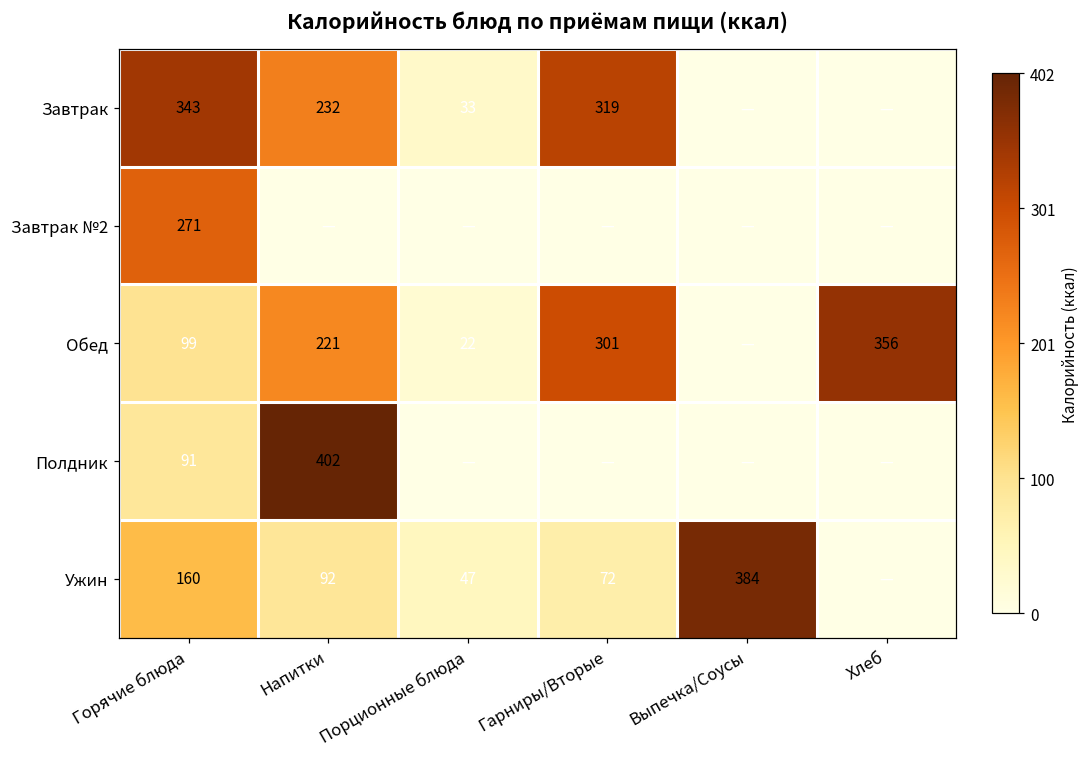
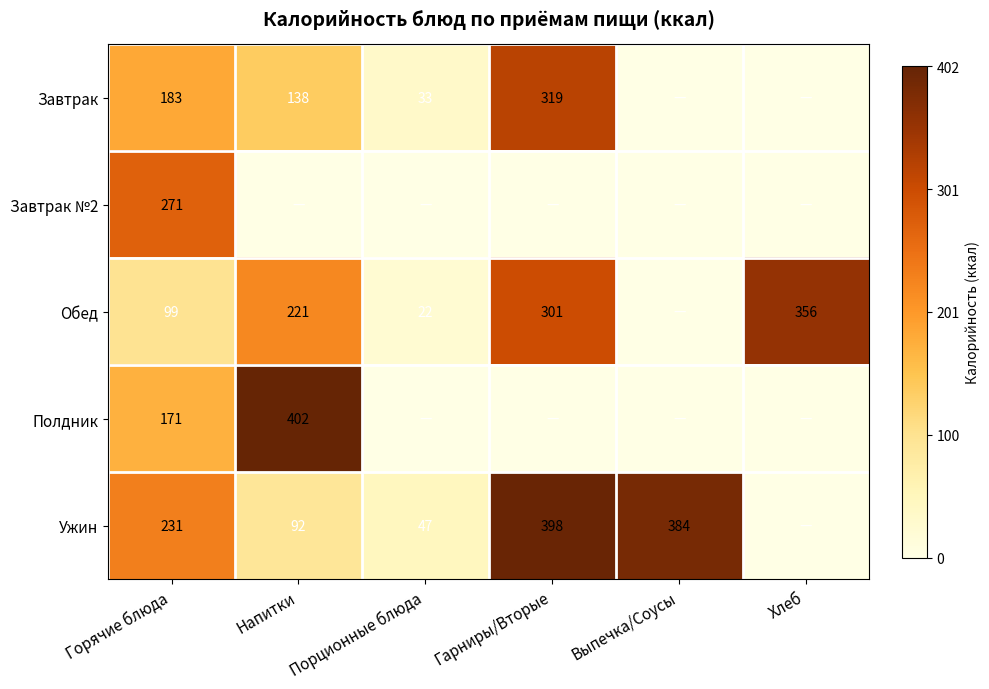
  {
    "Завтрак": {
-     "Горячие блюда": 343,
-     "Напитки": 232,
+     "Горячие блюда": 183,
+     "Напитки": 138,
      "Порционные блюда": 33,
      "Гарниры/Вторые": 319
    },
    "Завтрак №2": {
      "Горячие блюда": 271
    },
    "Обед": {
      "Горячие блюда": 99,
      "Напитки": 221,
      "Гарниры/Вторые": 301,
      "Хлеб": 356
    },
    "Полдник": {
-     "Горячие блюда": 91,
+     "Горячие блюда": 171,
      "Напитки": 402
    },
    "Ужин": {
-     "Горячие блюда": 160,
+     "Горячие блюда": 231,
      "Напитки": 92,
      "Порционные блюда": 47,
-     "Гарниры/Вторые": 72,
+     "Гарниры/Вторые": 398,
      "Выпечка/Соусы": 384
    }
  }
